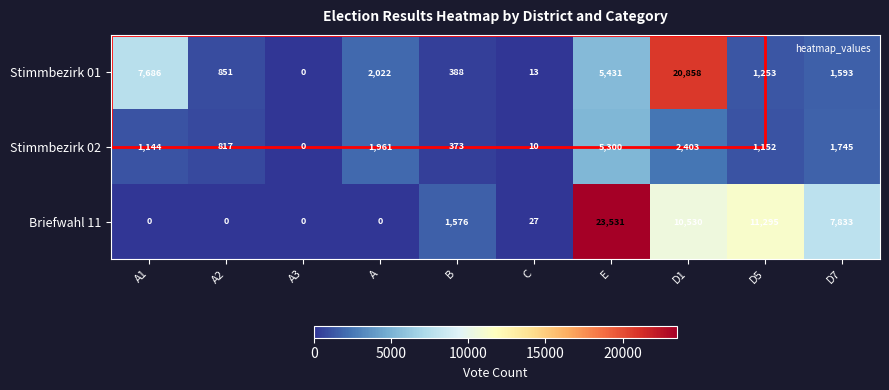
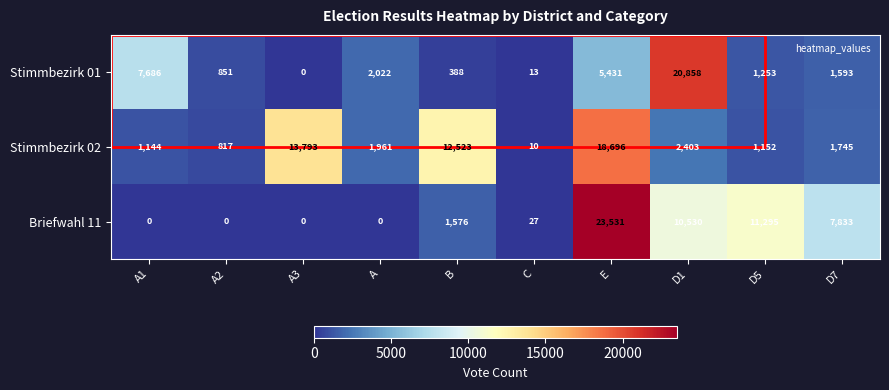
  {
    "Stimmbezirk 01": {
      "A1": "7,686",
      "A2": "851",
      "A3": "0",
      "A": "2,022",
      "B": "388",
      "C": "13",
      "E": "5,431",
      "D1": "20,858",
      "D5": "1,253",
      "D7": "1,593"
    },
    "Stimmbezirk 02": {
      "A1": "1,144",
      "A2": "817",
-     "A3": "0",
+     "A3": "13,793",
      "A": "1,961",
-     "B": "373",
+     "B": "12,523",
      "C": "10",
-     "E": "5,300",
+     "E": "18,696",
      "D1": "2,403",
      "D5": "1,152",
      "D7": "1,745"
    },
    "Briefwahl 11": {
      "A1": "0",
      "A2": "0",
      "A3": "0",
      "A": "0",
      "B": "1,576",
      "C": "27",
      "E": "23,531",
      "D5": "11,295",
      "D7": "7,833"
    }
  }
